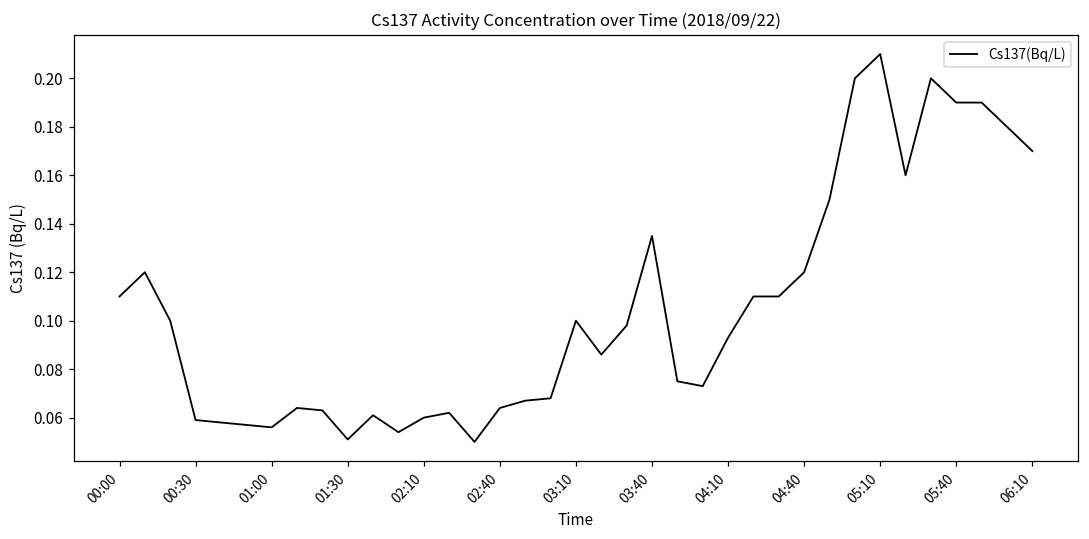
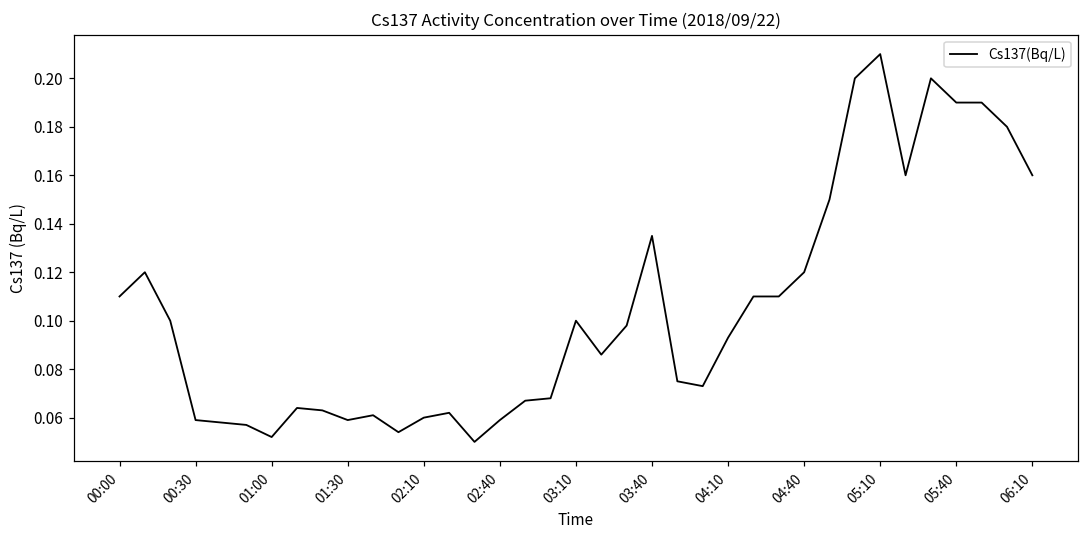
  {
    "00:00": 0.110,
    "00:30": 0.059,
-   "01:00": 0.056,
-   "01:30": 0.051,
+   "01:00": 0.052,
+   "01:30": 0.059,
    "02:10": 0.060,
-   "02:40": 0.064,
+   "02:40": 0.059,
    "03:10": 0.100,
    "03:40": 0.135,
    "04:10": 0.093,
    "04:40": 0.120,
    "05:10": 0.210,
    "05:40": 0.190,
-   "06:10": 0.17
+   "06:10": 0.16
  }
